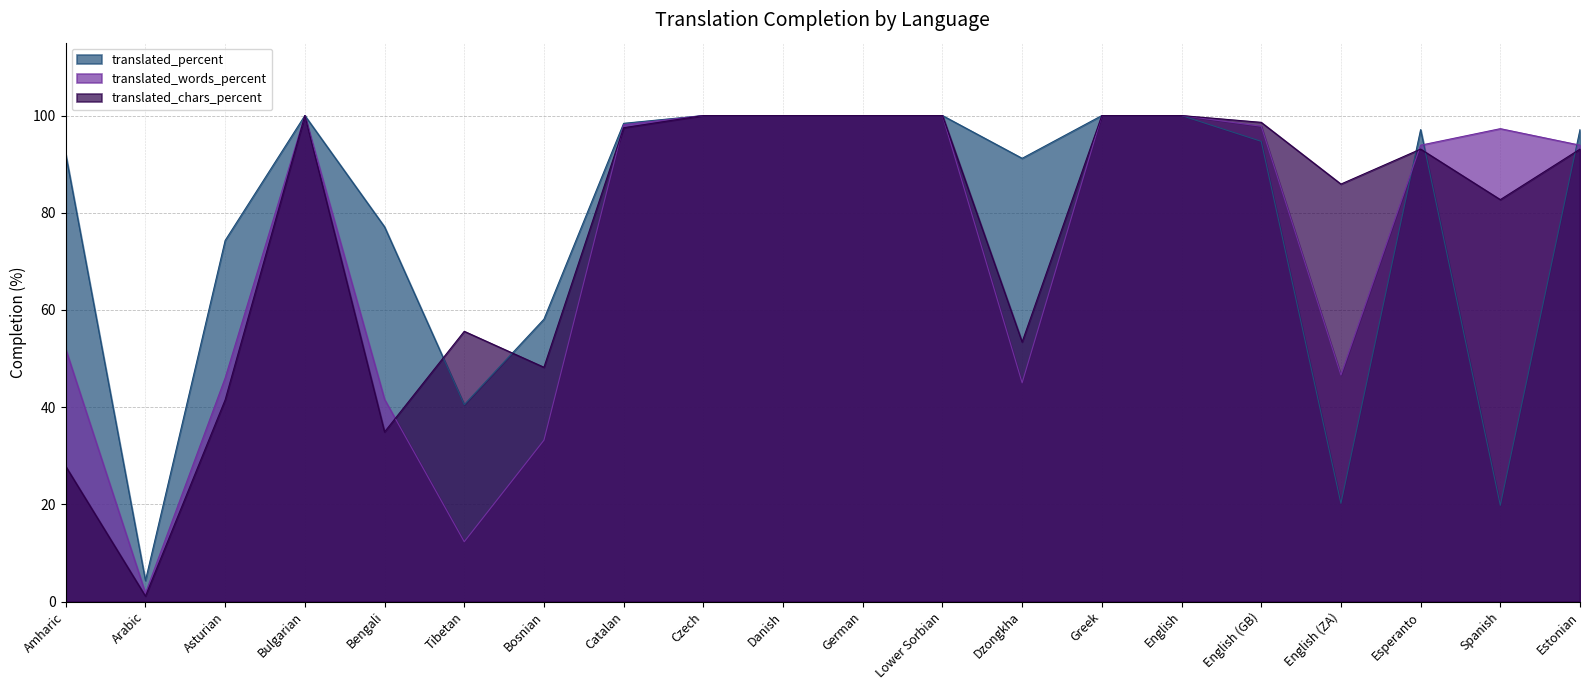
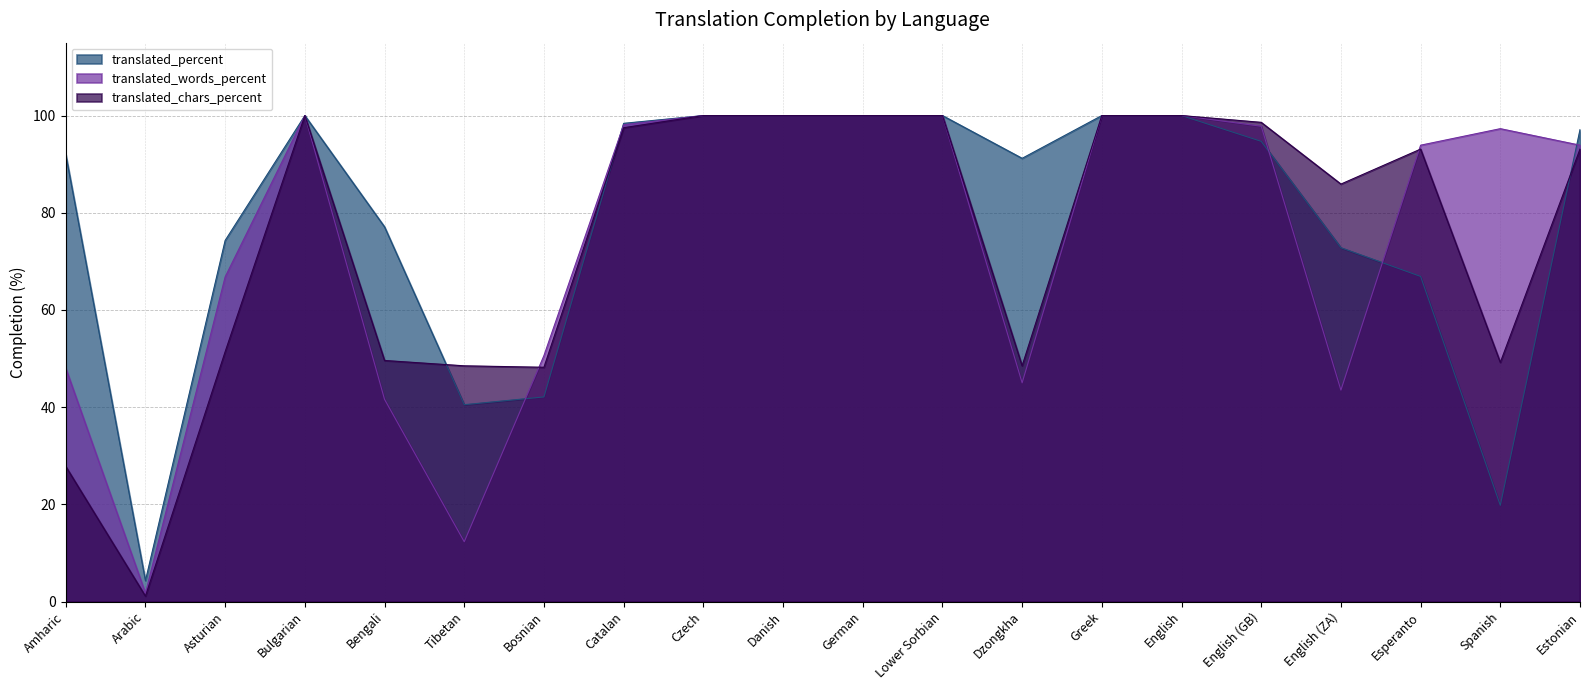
  {
    "translated_percent": {
      "Amharic": 92,
      "Arabic": 4,
      "Asturian": 74,
      "Bengali": 77,
      "Tibetan": 41,
-     "Bosnian": 58,
+     "Bosnian": 42,
      "Dzongkha": 91,
      "English (GB)": 95,
-     "English (ZA)": 20,
-     "Esperanto": 97,
+     "English (ZA)": 73,
+     "Esperanto": 67,
      "Spanish": 20,
      "Estonian": 97
    },
    "translated_words_percent": {
-     "Amharic": 52,
+     "Amharic": 48,
      "Arabic": 2,
-     "Asturian": 46,
+     "Asturian": 67,
      "Bengali": 42,
      "Tibetan": 12,
-     "Bosnian": 33,
+     "Bosnian": 51,
      "Dzongkha": 45,
      "English (GB)": 98,
-     "English (ZA)": 47,
+     "English (ZA)": 44,
      "Esperanto": 94,
      "Spanish": 97,
      "Estonian": 94
    },
    "translated_chars_percent": {
      "Amharic": 28,
      "Arabic": 1,
-     "Asturian": 42,
-     "Bengali": 35,
-     "Tibetan": 56,
+     "Asturian": 51,
+     "Bengali": 50,
+     "Tibetan": 49,
      "Bosnian": 48,
      "Catalan": 98,
-     "Dzongkha": 53,
+     "Dzongkha": 49,
      "English (GB)": 99,
      "English (ZA)": 86,
      "Esperanto": 93,
-     "Spanish": 83,
+     "Spanish": 49,
      "Estonian": 93
    }
  }
